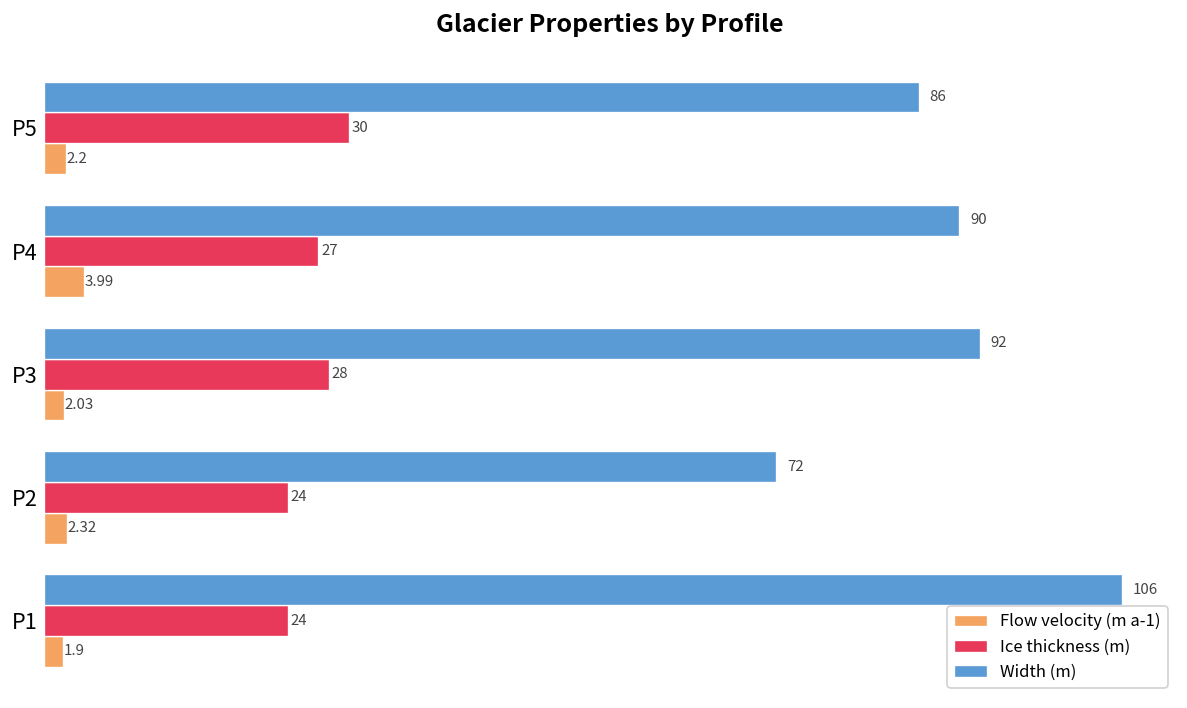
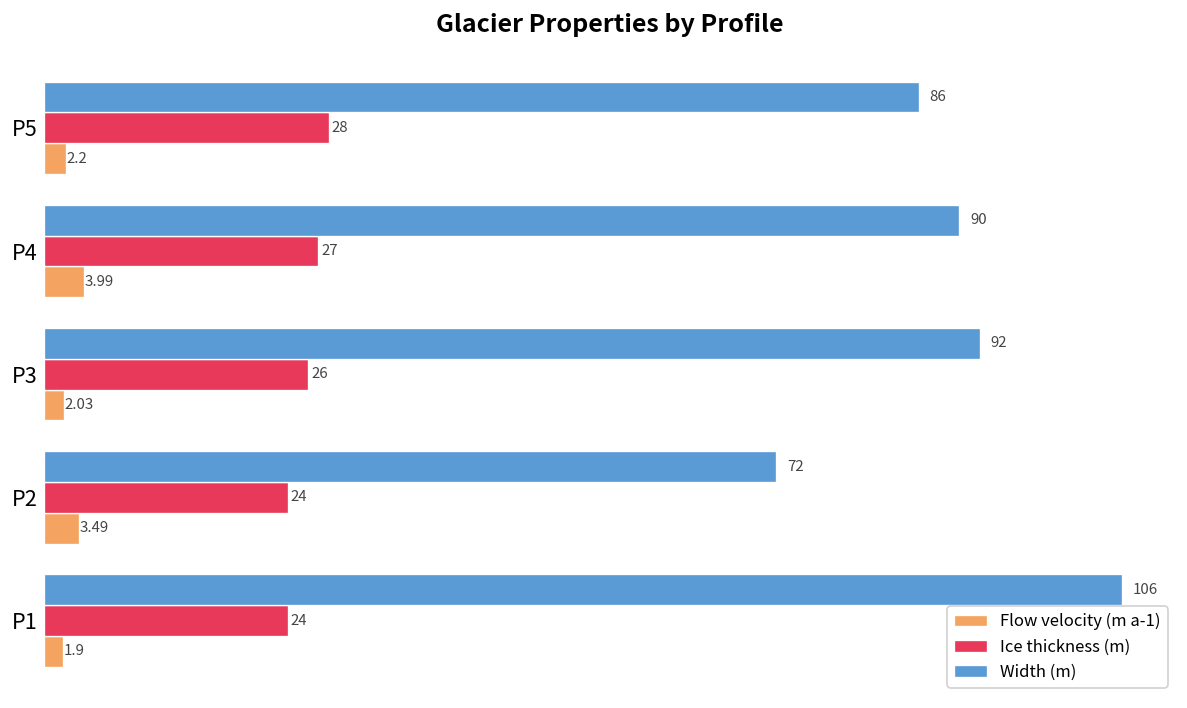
  {
    "Flow velocity (m a-1)": {
      "P5": 2.2,
      "P4": 3.99,
      "P3": 2.03,
-     "P2": 2.32,
+     "P2": 3.49,
      "P1": 1.9
    },
    "Ice thickness (m)": {
-     "P5": 30,
+     "P5": 28,
      "P4": 27,
-     "P3": 28,
+     "P3": 26,
      "P2": 24,
      "P1": 24
    },
    "Width (m)": {
      "P5": 86,
      "P4": 90,
      "P3": 92,
      "P2": 72,
      "P1": 106
    }
  }
